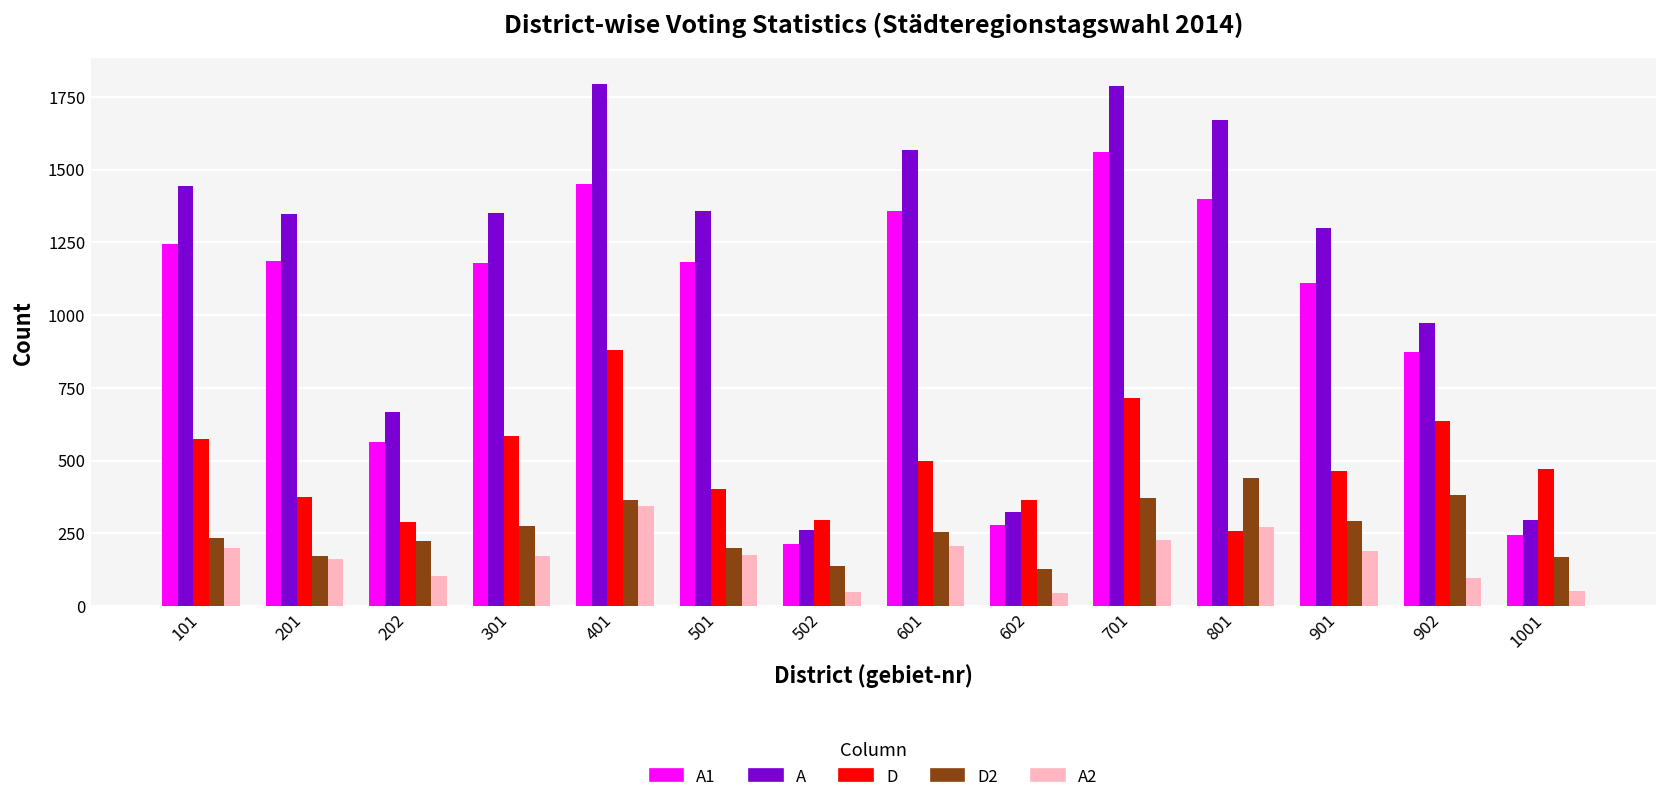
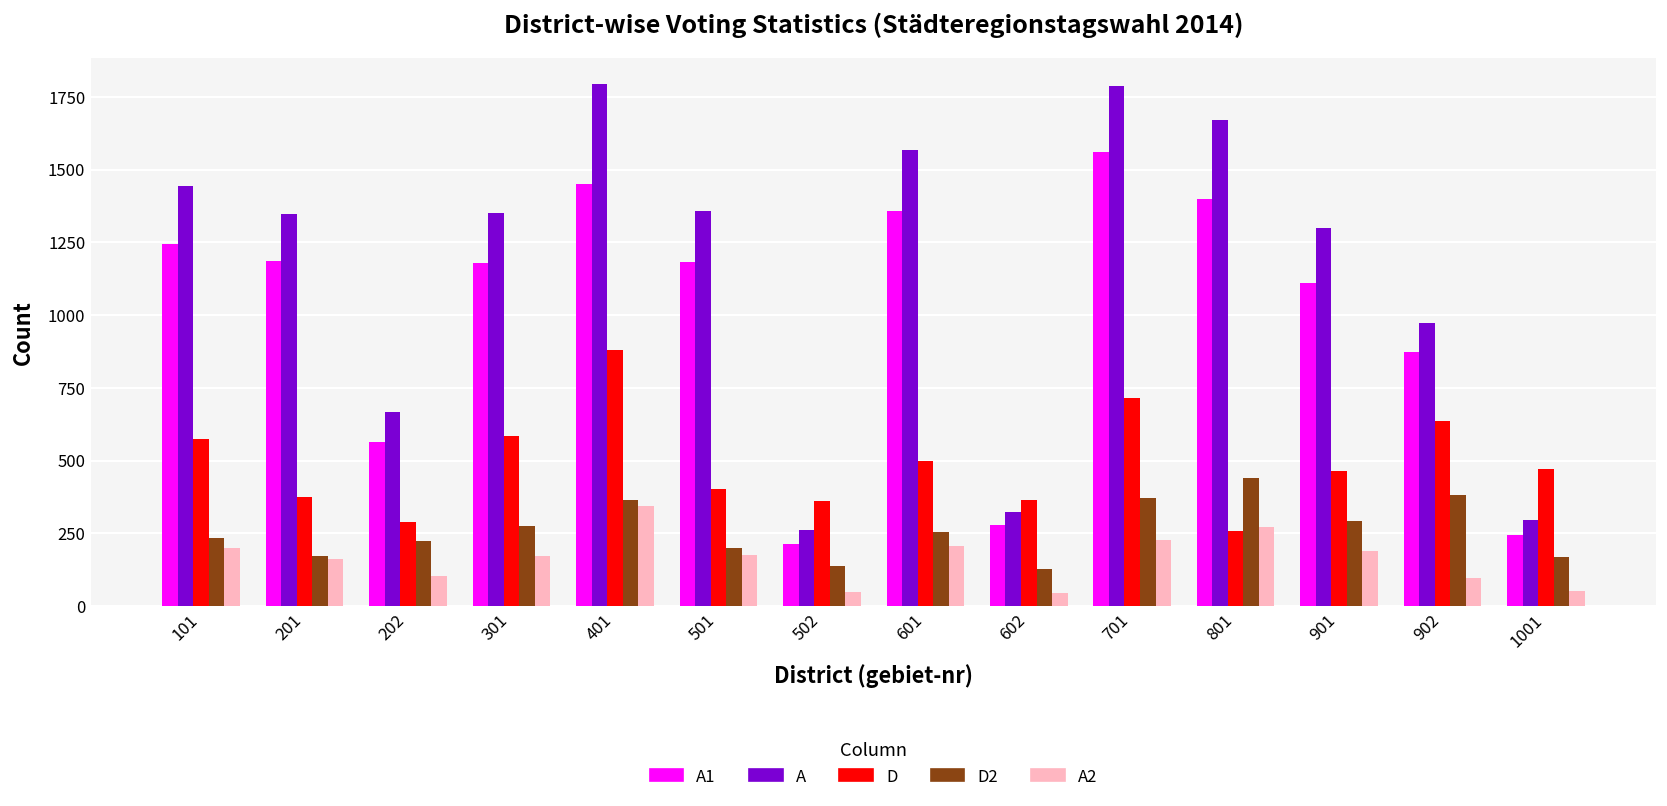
  {
    "A1": {
      "101": 1240,
      "201": 1180,
      "202": 570,
      "301": 1180,
      "401": 1450,
      "501": 1180,
      "502": 210,
      "601": 1360,
      "602": 280,
      "701": 1560,
      "801": 1400,
      "901": 1110,
      "902": 870,
      "1001": 250
    },
    "A": {
      "101": 1440,
      "201": 1350,
      "202": 670,
      "301": 1350,
      "401": 1800,
      "501": 1360,
      "502": 260,
      "601": 1570,
      "602": 320,
      "701": 1790,
      "801": 1670,
      "901": 1300,
      "902": 970,
      "1001": 300
    },
    "D": {
      "101": 580,
      "201": 370,
      "202": 290,
      "301": 590,
      "401": 880,
      "501": 400,
-     "502": 300,
+     "502": 360,
      "601": 500,
      "602": 360,
      "701": 710,
      "801": 260,
      "901": 470,
      "902": 640,
      "1001": 470
    },
    "D2": {
      "101": 240,
      "201": 170,
      "202": 230,
      "301": 280,
      "401": 360,
      "501": 200,
      "502": 140,
      "601": 250,
      "602": 130,
      "701": 370,
      "801": 440,
      "901": 290,
      "902": 380,
      "1001": 170
    },
    "A2": {
      "101": 200,
      "201": 160,
      "202": 100,
      "301": 170,
      "401": 340,
      "501": 180,
      "502": 50,
      "601": 210,
      "602": 50,
      "701": 230,
      "801": 270,
      "901": 190,
      "902": 100,
      "1001": 50
    }
  }
